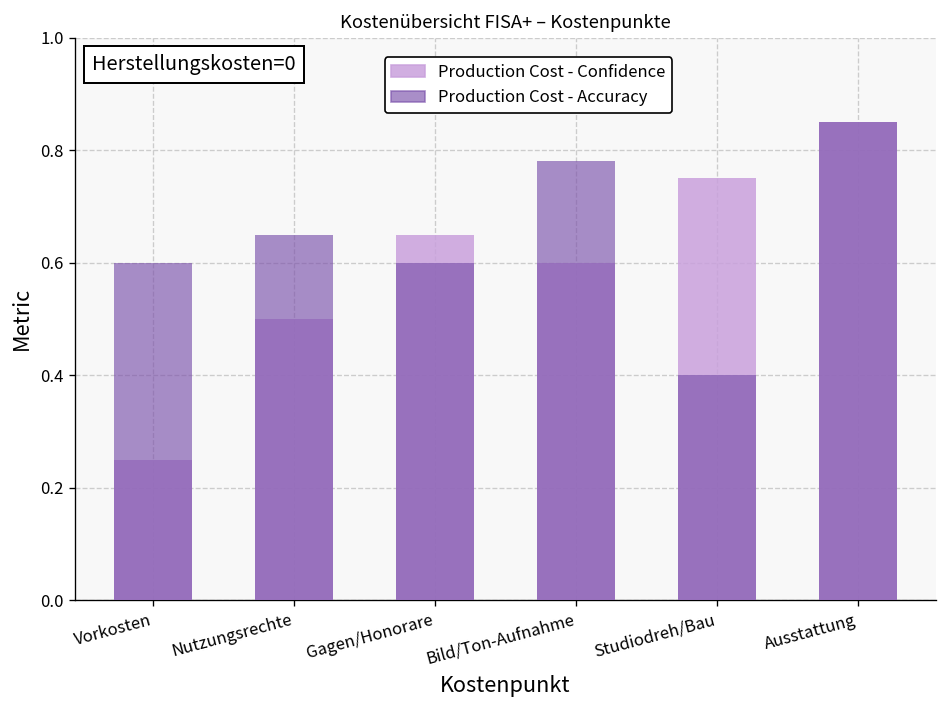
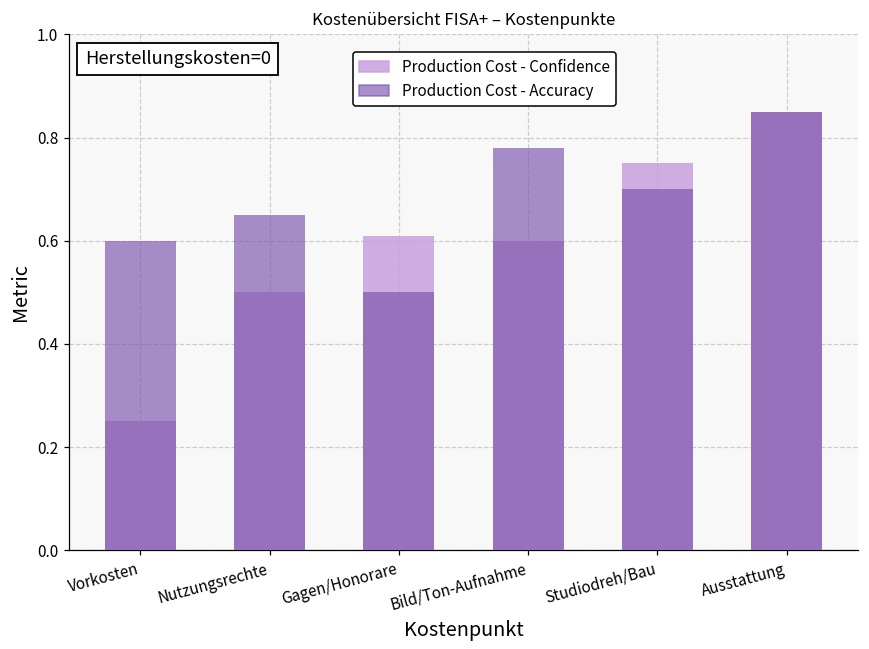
  {
    "Production Cost - Confidence": {
-     "Gagen/Honorare": 0.65,
+     "Gagen/Honorare": 0.61,
      "Studiodreh/Bau": 0.75,
      "Ausstattung": 0.85
    },
    "Production Cost - Accuracy": {
      "Vorkosten": 0.6,
      "Nutzungsrechte": 0.65,
-     "Gagen/Honorare": 0.6,
+     "Gagen/Honorare": 0.5,
      "Bild/Ton-Aufnahme": 0.78,
-     "Studiodreh/Bau": 0.4,
+     "Studiodreh/Bau": 0.7,
      "Ausstattung": 0.85
    }
  }
